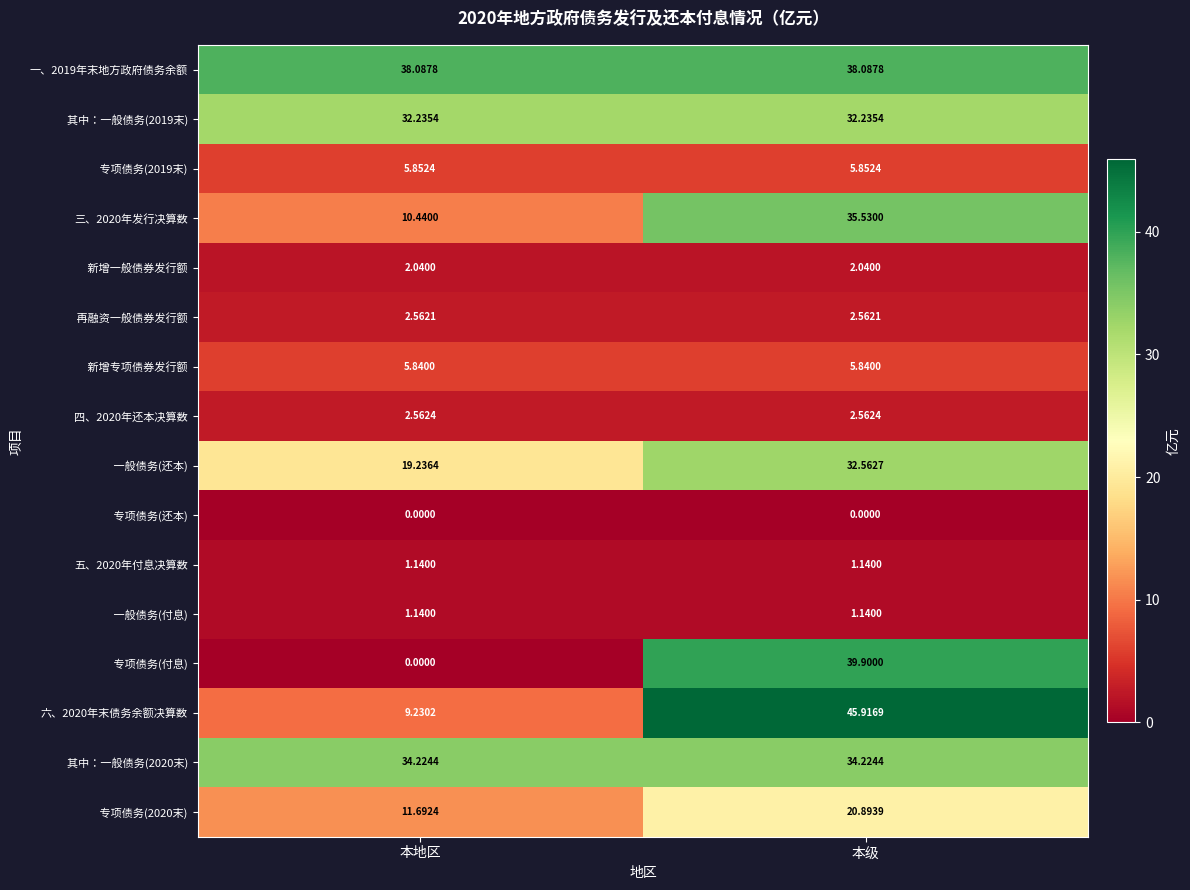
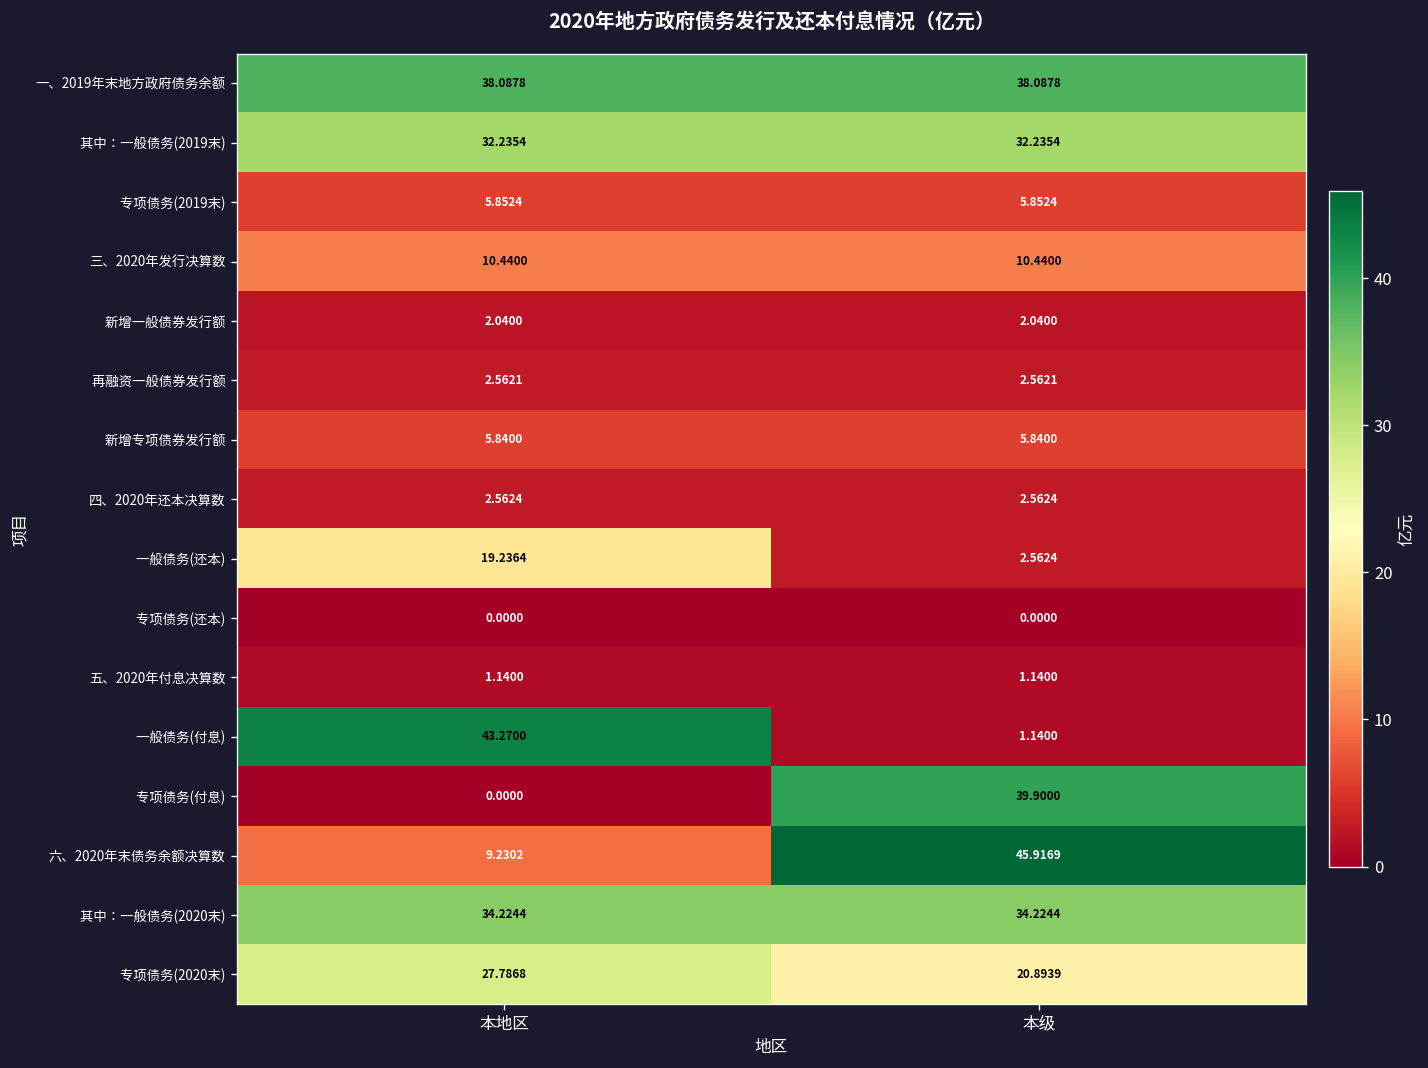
  {
    "一、2019年末地方政府债务余额": {
      "本地区": 38.0878,
      "本级": 38.0878
    },
    "其中：一般债务(2019末)": {
      "本地区": 32.2354,
      "本级": 32.2354
    },
    "专项债务(2019末)": {
      "本地区": 5.8524,
      "本级": 5.8524
    },
    "三、2020年发行决算数": {
      "本地区": 10.4400,
-     "本级": 35.5300
+     "本级": 10.4400
    },
    "新增一般债券发行额": {
      "本地区": 2.0400,
      "本级": 2.0400
    },
    "再融资一般债券发行额": {
      "本地区": 2.5621,
      "本级": 2.5621
    },
    "新增专项债券发行额": {
      "本地区": 5.8400,
      "本级": 5.8400
    },
    "四、2020年还本决算数": {
      "本地区": 2.5624,
      "本级": 2.5624
    },
    "一般债务(还本)": {
      "本地区": 19.2364,
-     "本级": 32.5627
+     "本级": 2.5624
    },
    "专项债务(还本)": {
      "本地区": 0.0000,
      "本级": 0.0000
    },
    "五、2020年付息决算数": {
      "本地区": 1.1400,
      "本级": 1.1400
    },
    "一般债务(付息)": {
-     "本地区": 1.1400,
+     "本地区": 43.2700,
      "本级": 1.1400
    },
    "专项债务(付息)": {
      "本地区": 0.0000,
      "本级": 39.9000
    },
    "六、2020年末债务余额决算数": {
      "本地区": 9.2302,
      "本级": 45.9169
    },
    "其中：一般债务(2020末)": {
      "本地区": 34.2244,
      "本级": 34.2244
    },
    "专项债务(2020末)": {
-     "本地区": 11.6924,
+     "本地区": 27.7868,
      "本级": 20.8939
    }
  }
